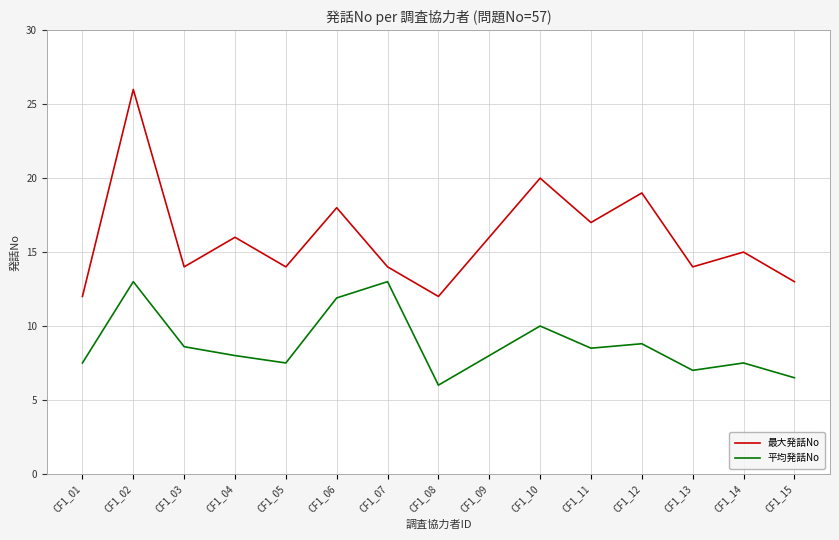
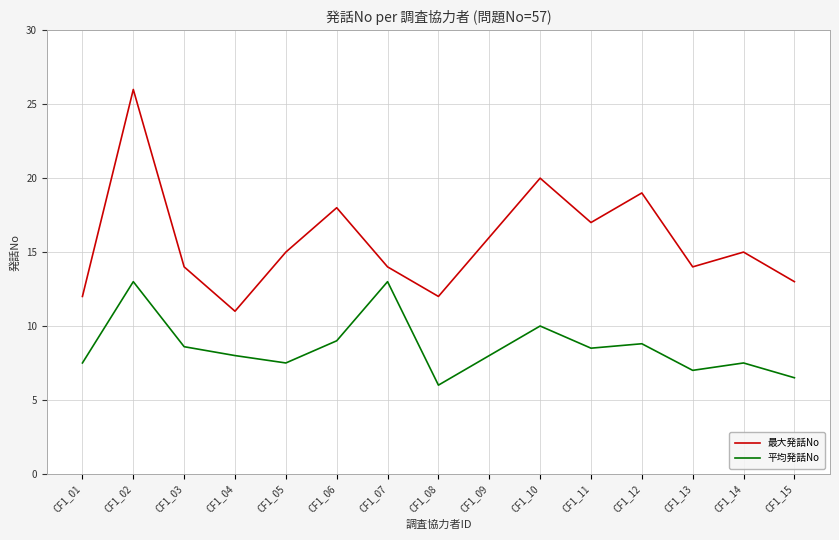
  {
    "最大発話No": {
      "CF1_01": 12,
      "CF1_02": 26,
      "CF1_03": 14,
-     "CF1_04": 16,
-     "CF1_05": 14,
+     "CF1_04": 11,
+     "CF1_05": 15,
      "CF1_06": 18,
      "CF1_07": 14,
      "CF1_08": 12,
      "CF1_09": 16,
      "CF1_10": 20,
      "CF1_11": 17,
      "CF1_12": 19,
      "CF1_13": 14,
      "CF1_14": 15,
      "CF1_15": 13
    },
    "平均発話No": {
      "CF1_01": 7.5,
      "CF1_02": 13.0,
      "CF1_03": 8.6,
      "CF1_04": 8.0,
      "CF1_05": 7.5,
-     "CF1_06": 11.9,
+     "CF1_06": 9.0,
      "CF1_07": 13.0,
      "CF1_08": 6.0,
      "CF1_09": 8.0,
      "CF1_10": 10.0,
      "CF1_11": 8.5,
      "CF1_12": 8.8,
      "CF1_13": 7.0,
      "CF1_14": 7.5,
      "CF1_15": 6.5
    }
  }
